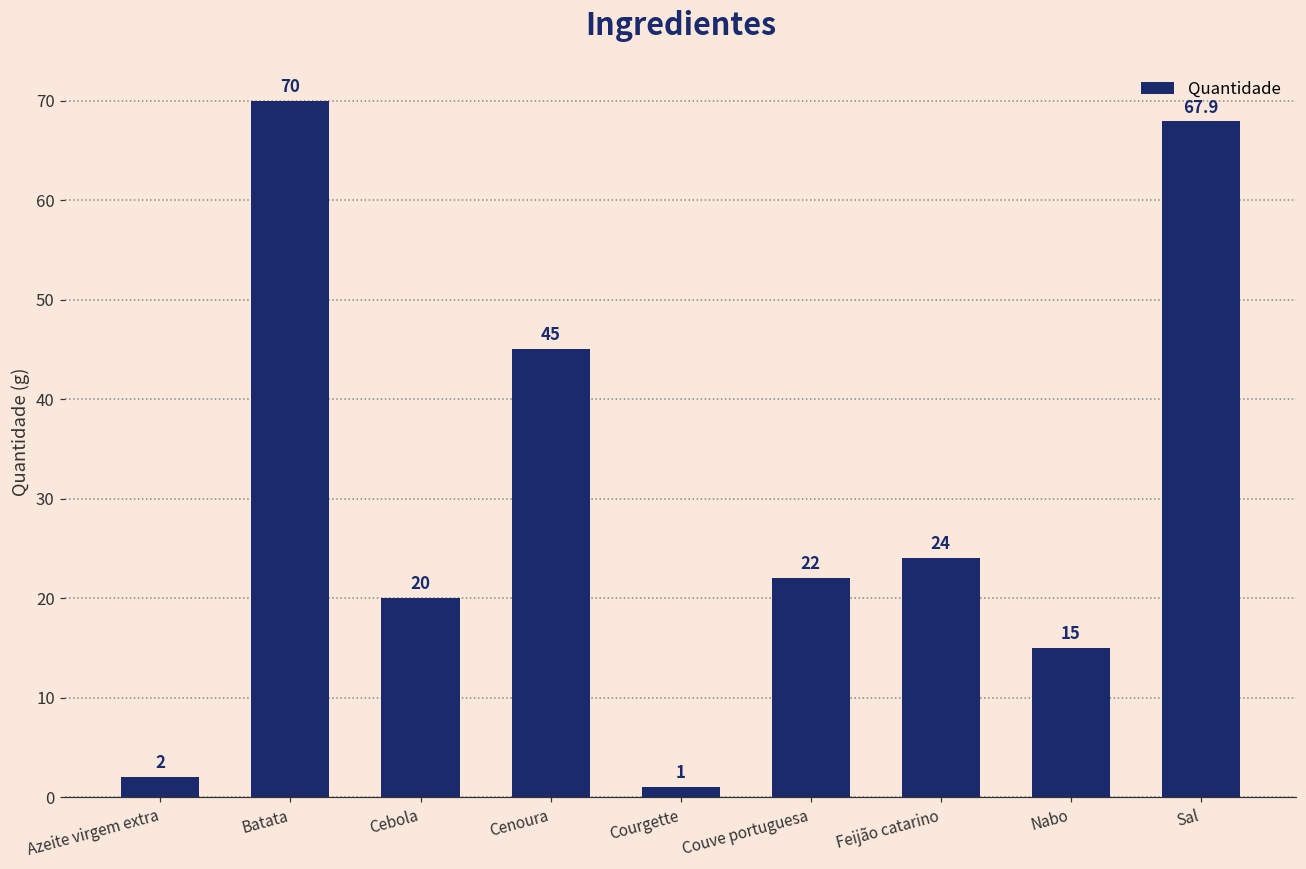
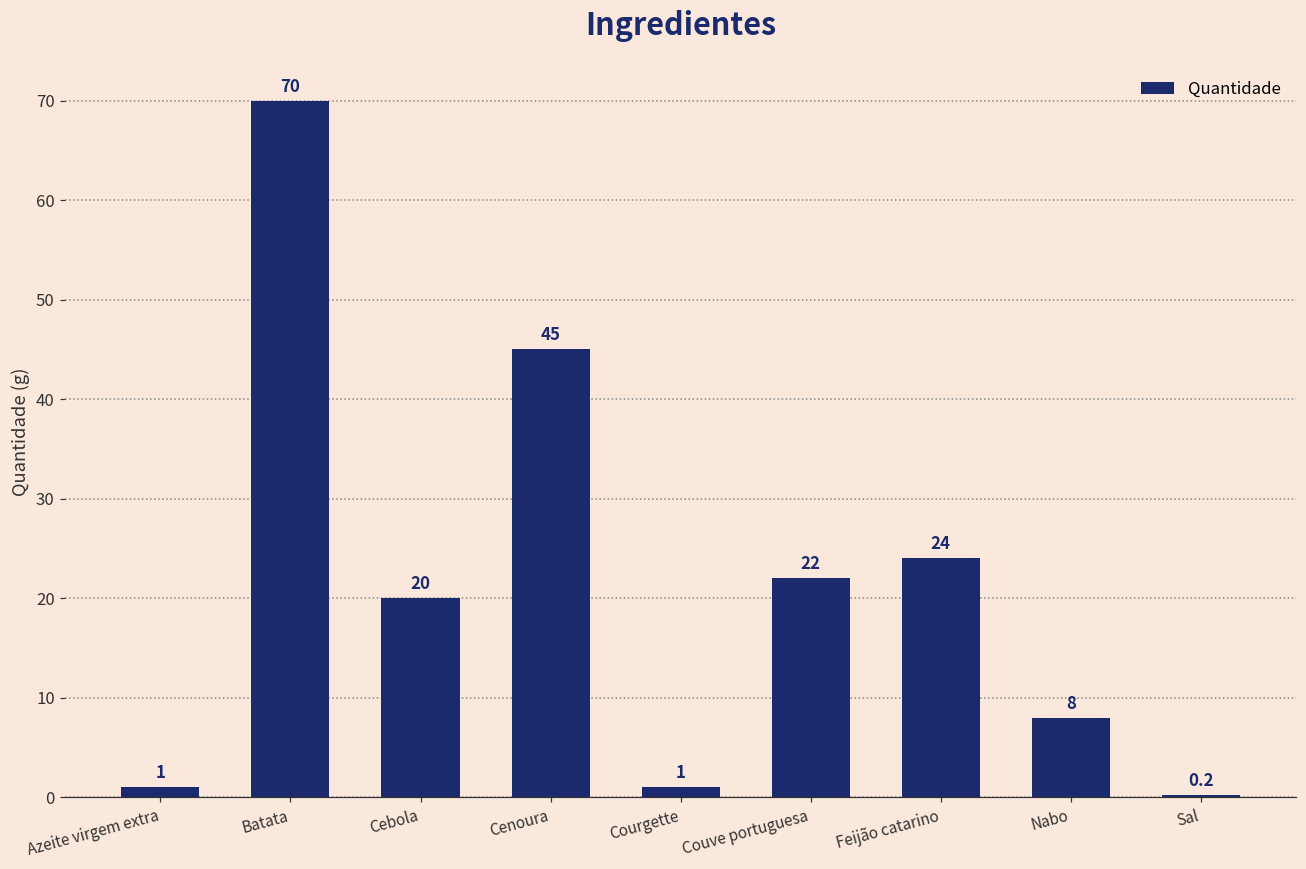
  {
-   "Azeite virgem extra": 2,
+   "Azeite virgem extra": 1,
    "Batata": 70,
    "Cebola": 20,
    "Cenoura": 45,
    "Courgette": 1,
    "Couve portuguesa": 22,
    "Feijão catarino": 24,
-   "Nabo": 15,
-   "Sal": 67.9
+   "Nabo": 8,
+   "Sal": 0.2
  }
